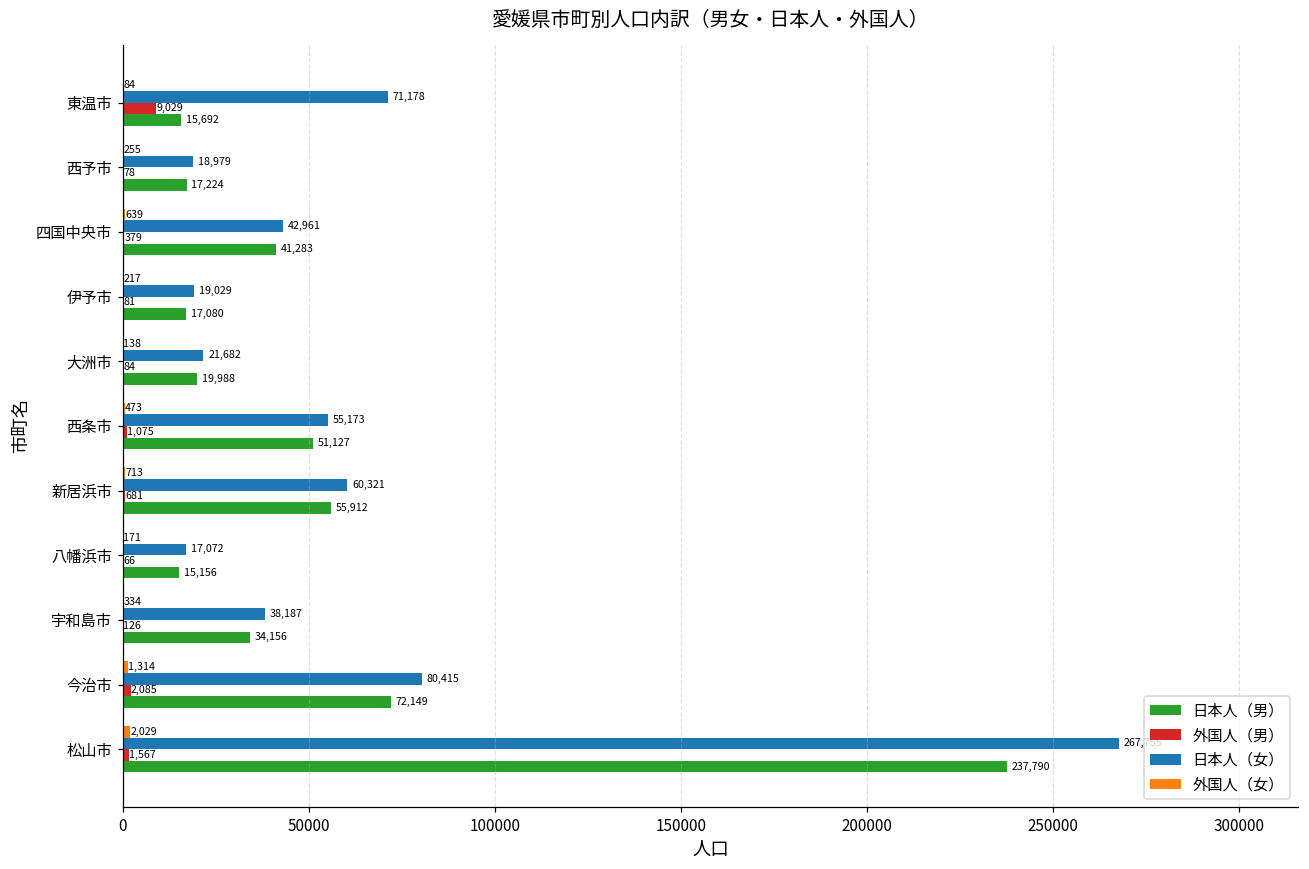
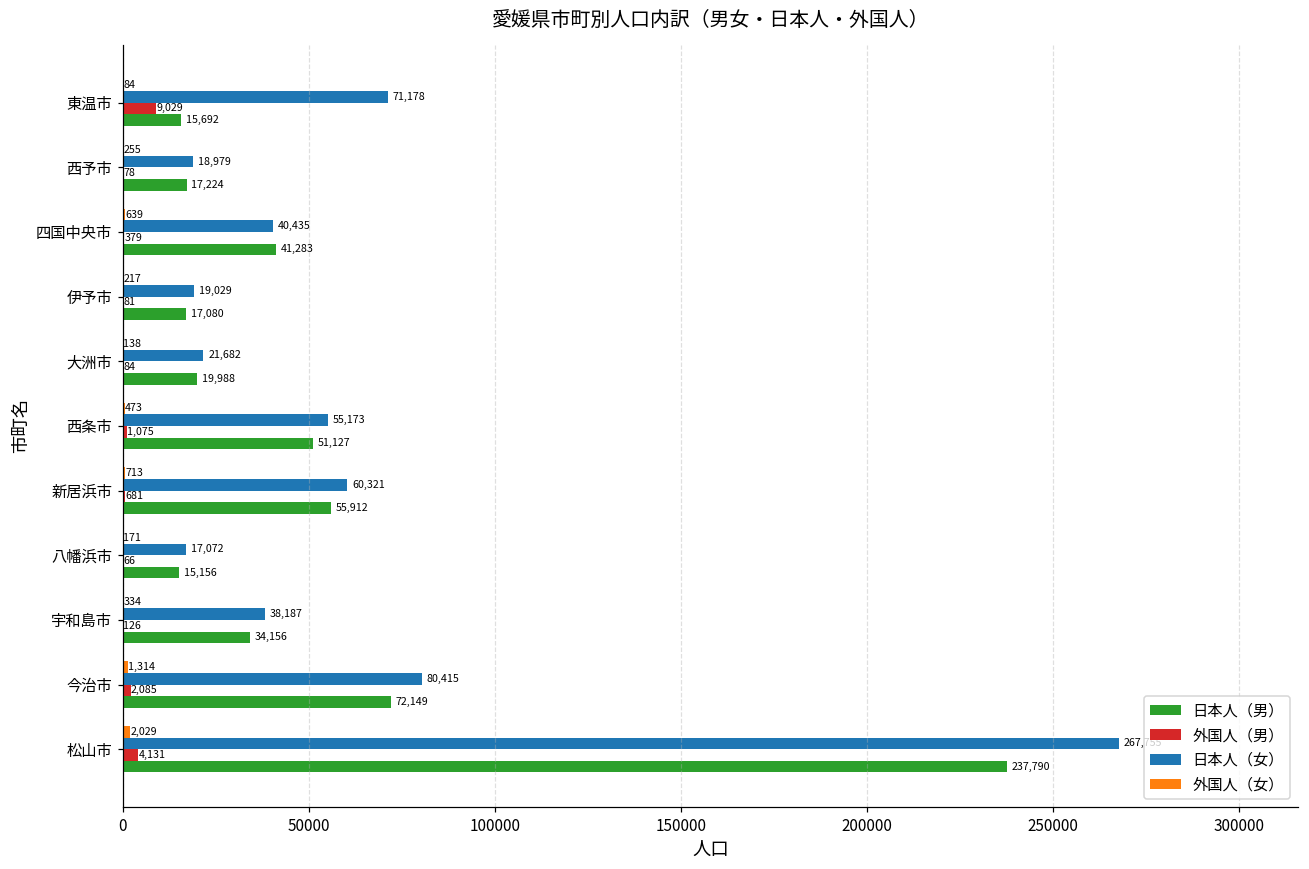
  {
    "日本人（男）": {
      "東温市": "15,692",
      "西予市": "17,224",
      "四国中央市": "41,283",
      "伊予市": "17,080",
      "大洲市": "19,988",
      "西条市": "51,127",
      "新居浜市": "55,912",
      "八幡浜市": "15,156",
      "宇和島市": "34,156",
      "今治市": "72,149",
      "松山市": "237,790"
    },
    "外国人（男）": {
      "東温市": "9,029",
      "西予市": "78",
      "四国中央市": "379",
      "伊予市": "81",
      "大洲市": "84",
      "西条市": "1,075",
      "新居浜市": "681",
      "八幡浜市": "66",
      "宇和島市": "126",
      "今治市": "2,085",
-     "松山市": "1,567"
+     "松山市": "4,131"
    },
    "日本人（女）": {
      "東温市": "71,178",
      "西予市": "18,979",
-     "四国中央市": "42,961",
+     "四国中央市": "40,435",
      "伊予市": "19,029",
      "大洲市": "21,682",
      "西条市": "55,173",
      "新居浜市": "60,321",
      "八幡浜市": "17,072",
      "宇和島市": "38,187",
      "今治市": "80,415"
    },
    "外国人（女）": {
      "東温市": "84",
      "西予市": "255",
      "四国中央市": "639",
      "伊予市": "217",
      "大洲市": "138",
      "西条市": "473",
      "新居浜市": "713",
      "八幡浜市": "171",
      "宇和島市": "334",
      "今治市": "1,314",
      "松山市": "2,029"
    }
  }
